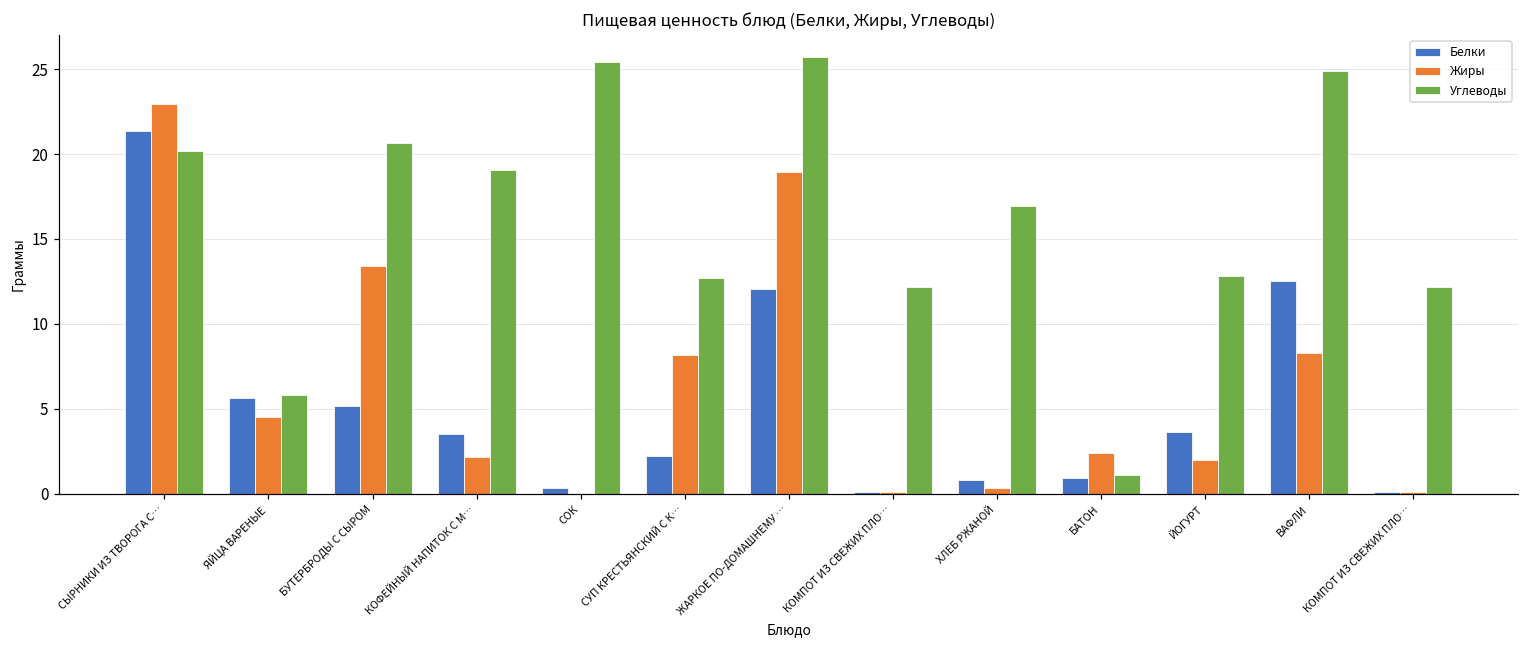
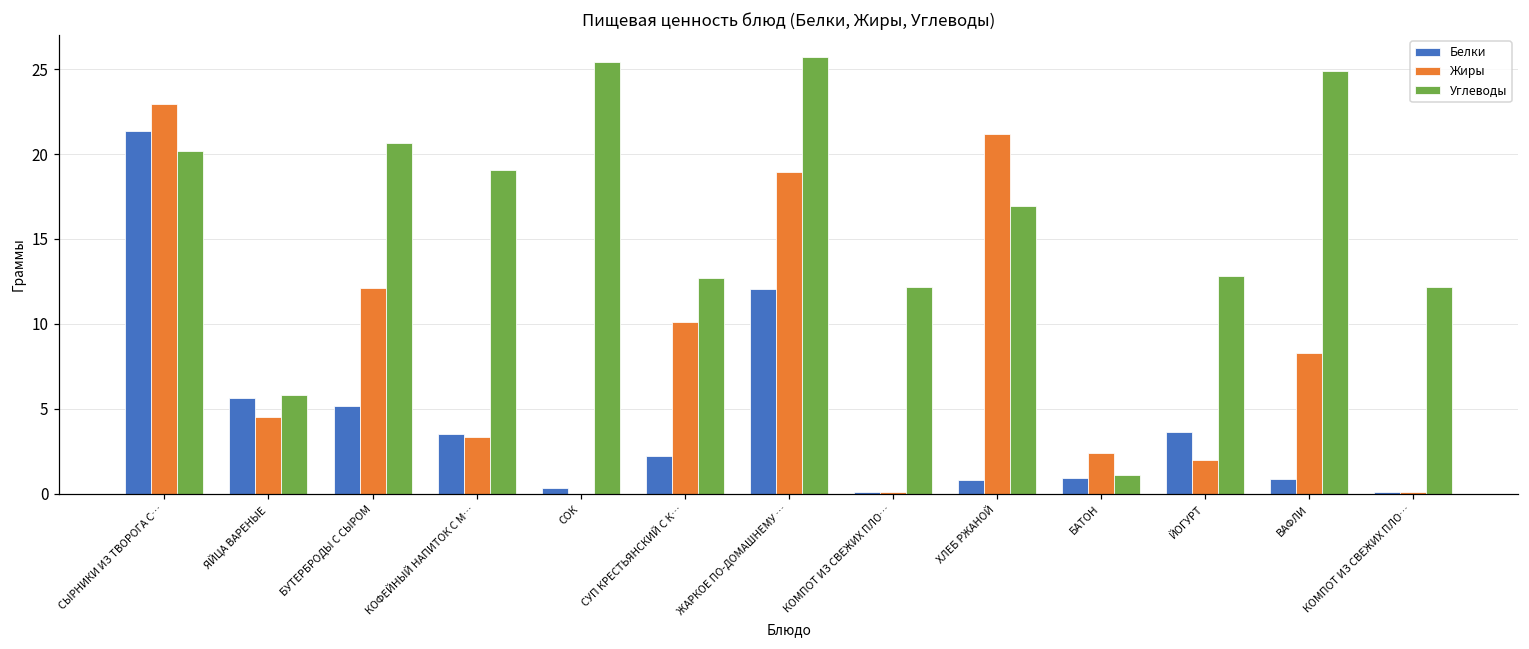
  {
    "Белки": {
      "СЫРНИКИ ИЗ ТВОРОГА С…": 21.4,
      "ЯЙЦА ВАРЕНЫЕ": 5.6,
      "БУТЕРБРОДЫ С СЫРОМ": 5.2,
      "КОФЕЙНЫЙ НАПИТОК С М…": 3.5,
      "СОК": 0.3,
      "СУП КРЕСТЬЯНСКИЙ С К…": 2.2,
      "ЖАРКОЕ ПО-ДОМАШНЕМУ …": 12.0,
      "ХЛЕБ РЖАНОЙ": 0.8,
      "БАТОН": 0.9,
      "ЙОГУРТ": 3.6,
-     "ВАФЛИ": 12.5
+     "ВАФЛИ": 0.8
    },
    "Жиры": {
      "СЫРНИКИ ИЗ ТВОРОГА С…": 22.9,
      "ЯЙЦА ВАРЕНЫЕ": 4.5,
-     "БУТЕРБРОДЫ С СЫРОМ": 13.4,
-     "КОФЕЙНЫЙ НАПИТОК С М…": 2.2,
+     "БУТЕРБРОДЫ С СЫРОМ": 12.1,
+     "КОФЕЙНЫЙ НАПИТОК С М…": 3.3,
      "СОК": 0.0,
-     "СУП КРЕСТЬЯНСКИЙ С К…": 8.2,
+     "СУП КРЕСТЬЯНСКИЙ С К…": 10.1,
      "ЖАРКОЕ ПО-ДОМАШНЕМУ …": 18.9,
-     "ХЛЕБ РЖАНОЙ": 0.4,
+     "ХЛЕБ РЖАНОЙ": 21.2,
      "БАТОН": 2.4,
      "ЙОГУРТ": 2.0,
      "ВАФЛИ": 8.3
    },
    "Углеводы": {
      "СЫРНИКИ ИЗ ТВОРОГА С…": 20.2,
      "ЯЙЦА ВАРЕНЫЕ": 5.8,
      "БУТЕРБРОДЫ С СЫРОМ": 20.6,
      "КОФЕЙНЫЙ НАПИТОК С М…": 19.1,
      "СОК": 25.4,
      "СУП КРЕСТЬЯНСКИЙ С К…": 12.7,
      "ЖАРКОЕ ПО-ДОМАШНЕМУ …": 25.7,
      "ХЛЕБ РЖАНОЙ": 17.0,
      "БАТОН": 1.1,
      "ЙОГУРТ": 12.8,
      "ВАФЛИ": 24.9
    }
  }
